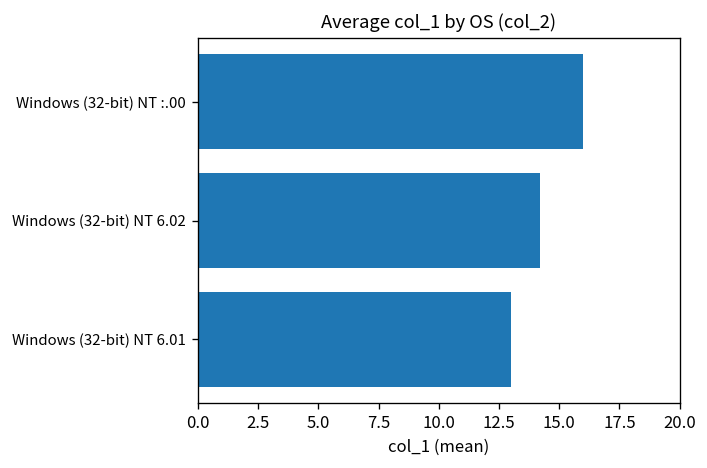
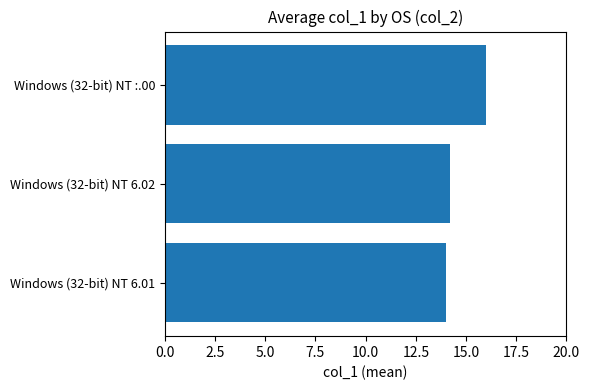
  {
    "Windows (32-bit) NT :.00": 16,
    "Windows (32-bit) NT 6.02": 14.2,
-   "Windows (32-bit) NT 6.01": 13
+   "Windows (32-bit) NT 6.01": 14
  }
